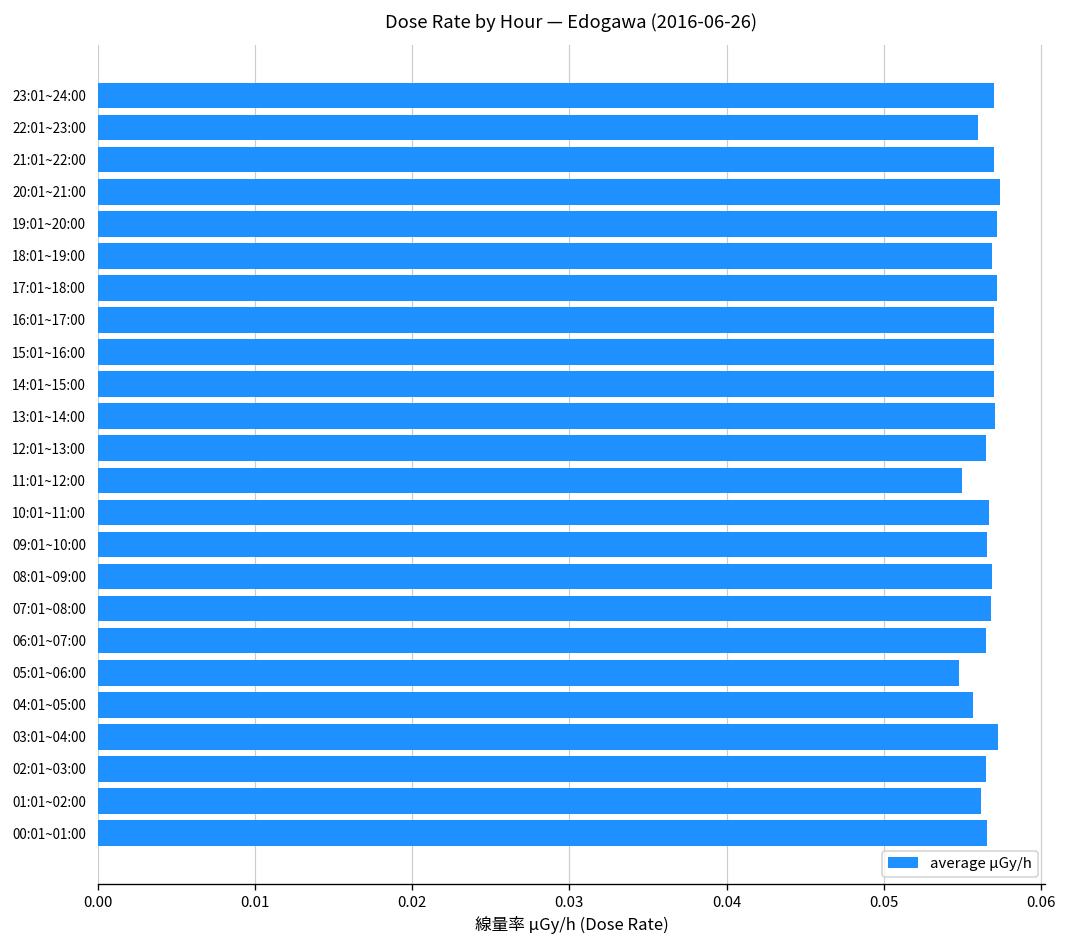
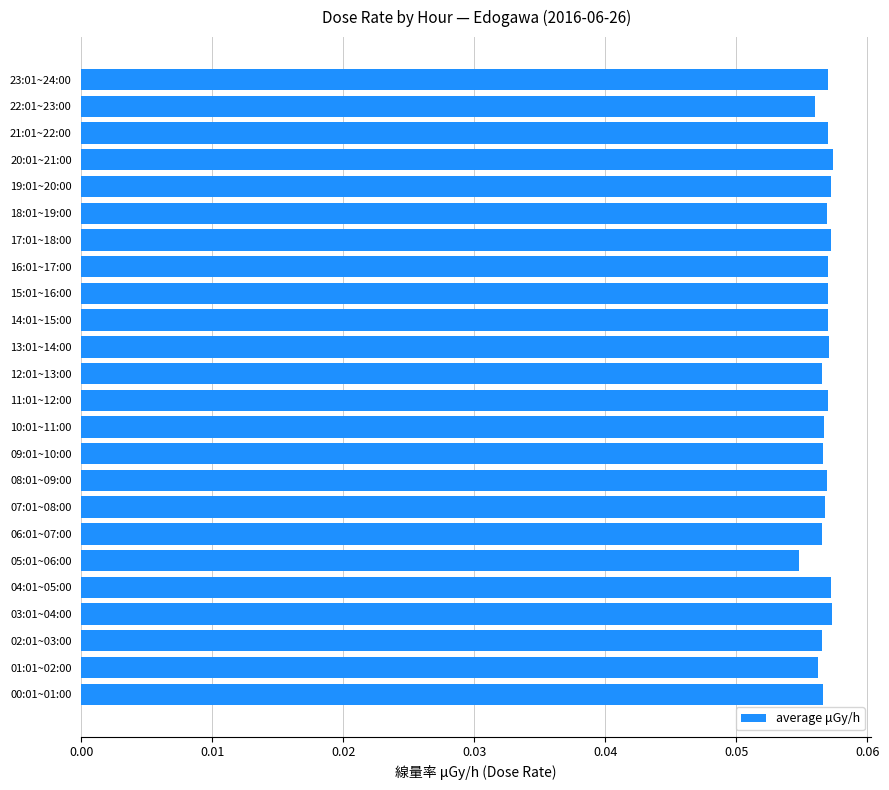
  {
    "23:01~24:00": 0.0570,
    "22:01~23:00": 0.0560,
    "21:01~22:00": 0.0570,
    "20:01~21:00": 0.0574,
    "19:01~20:00": 0.0572,
    "18:01~19:00": 0.0569,
    "17:01~18:00": 0.0572,
    "16:01~17:00": 0.0570,
    "15:01~16:00": 0.0570,
    "14:01~15:00": 0.0570,
    "13:01~14:00": 0.0571,
    "12:01~13:00": 0.0565,
-   "11:01~12:00": 0.055,
+   "11:01~12:00": 0.057,
    "10:01~11:00": 0.0567,
    "09:01~10:00": 0.0566,
    "08:01~09:00": 0.0569,
    "07:01~08:00": 0.0568,
    "06:01~07:00": 0.0565,
    "05:01~06:00": 0.0548,
-   "04:01~05:00": 0.0557,
+   "04:01~05:00": 0.0572,
    "03:01~04:00": 0.0573,
    "02:01~03:00": 0.0565,
    "01:01~02:00": 0.0562,
    "00:01~01:00": 0.0566
  }
